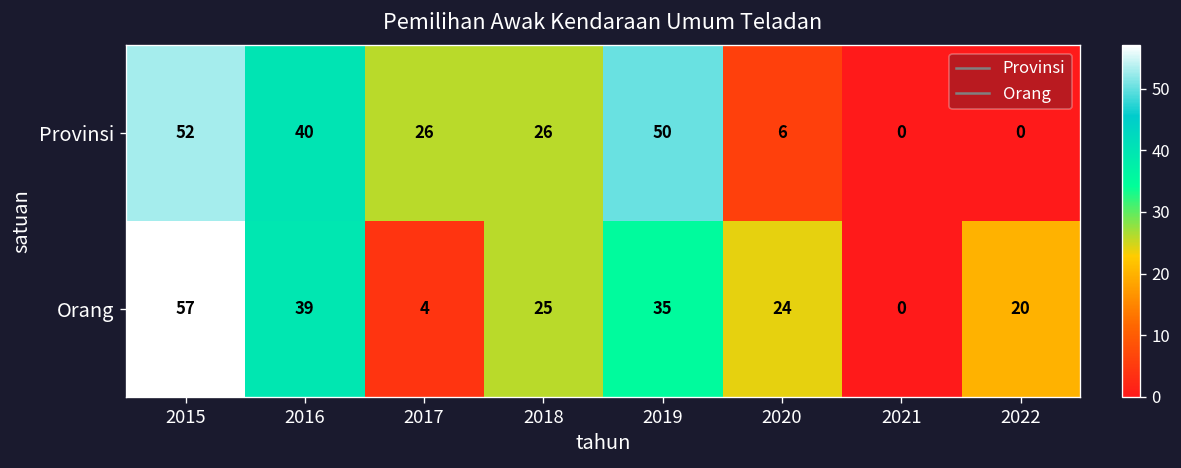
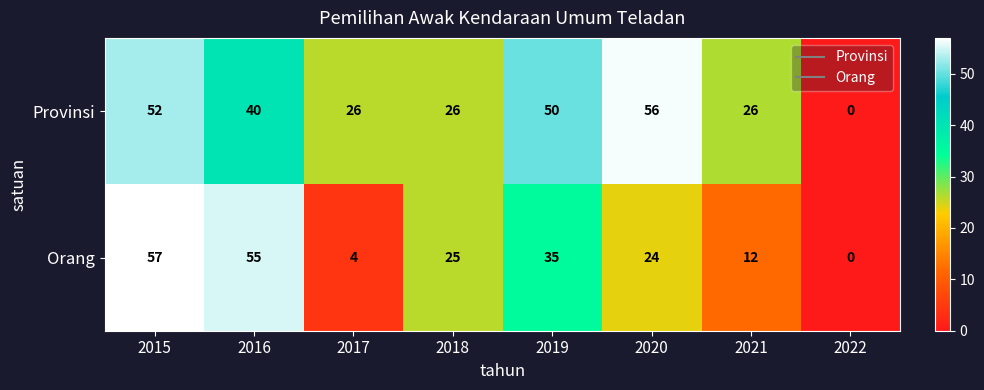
  {
    "Provinsi": {
      "2015": 52,
      "2016": 40,
      "2017": 26,
      "2018": 26,
      "2019": 50,
-     "2020": 6,
-     "2021": 0,
+     "2020": 56,
+     "2021": 26,
      "2022": 0
    },
    "Orang": {
      "2015": 57,
-     "2016": 39,
+     "2016": 55,
      "2017": 4,
      "2018": 25,
      "2019": 35,
      "2020": 24,
-     "2021": 0,
-     "2022": 20
+     "2021": 12,
+     "2022": 0
    }
  }
